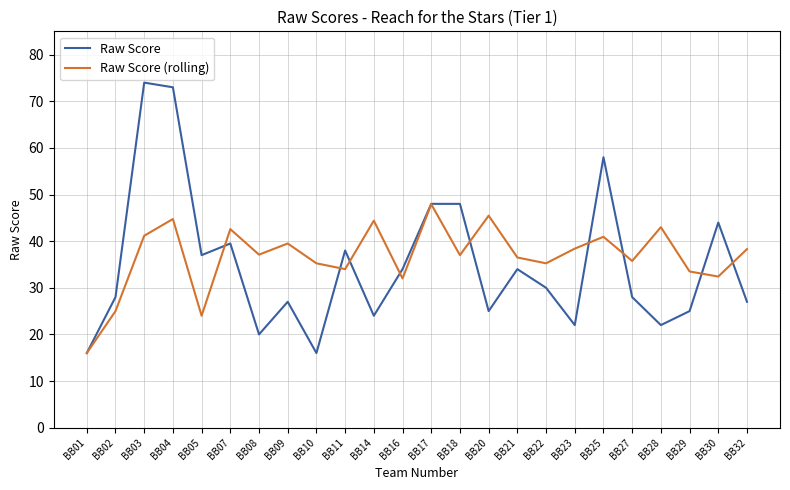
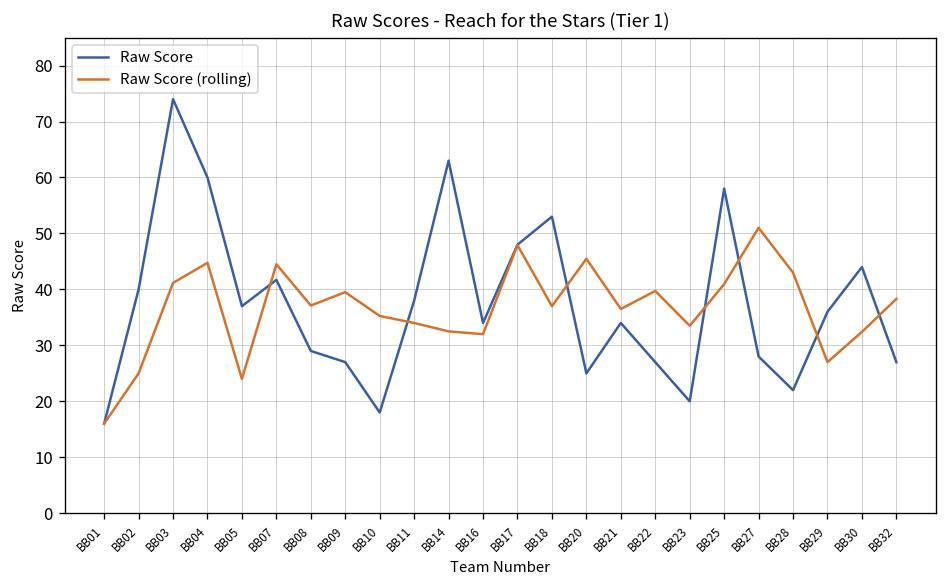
  {
    "Raw Score": {
-     "BB02": 28,
+     "BB02": 40,
      "BB03": 74,
-     "BB04": 73,
+     "BB04": 60,
      "BB05": 37,
-     "BB07": 40,
-     "BB08": 20,
+     "BB07": 42,
+     "BB08": 29,
      "BB09": 27,
-     "BB10": 16,
+     "BB10": 18,
      "BB11": 38,
-     "BB14": 24,
+     "BB14": 63,
      "BB16": 34,
-     "BB18": 48,
+     "BB18": 53,
      "BB20": 25,
      "BB21": 34,
-     "BB22": 30,
-     "BB23": 22,
+     "BB22": 27,
+     "BB23": 20,
      "BB25": 58,
      "BB27": 28,
      "BB28": 22,
-     "BB29": 25,
+     "BB29": 36,
      "BB30": 44,
      "BB32": 27
    },
    "Raw Score (rolling)": {
      "BB02": 25,
      "BB03": 41,
      "BB04": 45,
      "BB05": 24,
-     "BB07": 43,
+     "BB07": 45,
      "BB08": 37,
      "BB09": 40,
      "BB10": 35,
      "BB11": 34,
-     "BB14": 44,
+     "BB14": 33,
      "BB16": 32,
      "BB18": 37,
      "BB20": 45,
      "BB21": 37,
-     "BB22": 35,
-     "BB23": 38,
+     "BB22": 40,
+     "BB23": 34,
      "BB25": 41,
-     "BB27": 36,
+     "BB27": 51,
      "BB28": 43,
-     "BB29": 34,
+     "BB29": 27,
      "BB30": 32,
      "BB32": 38
    }
  }
